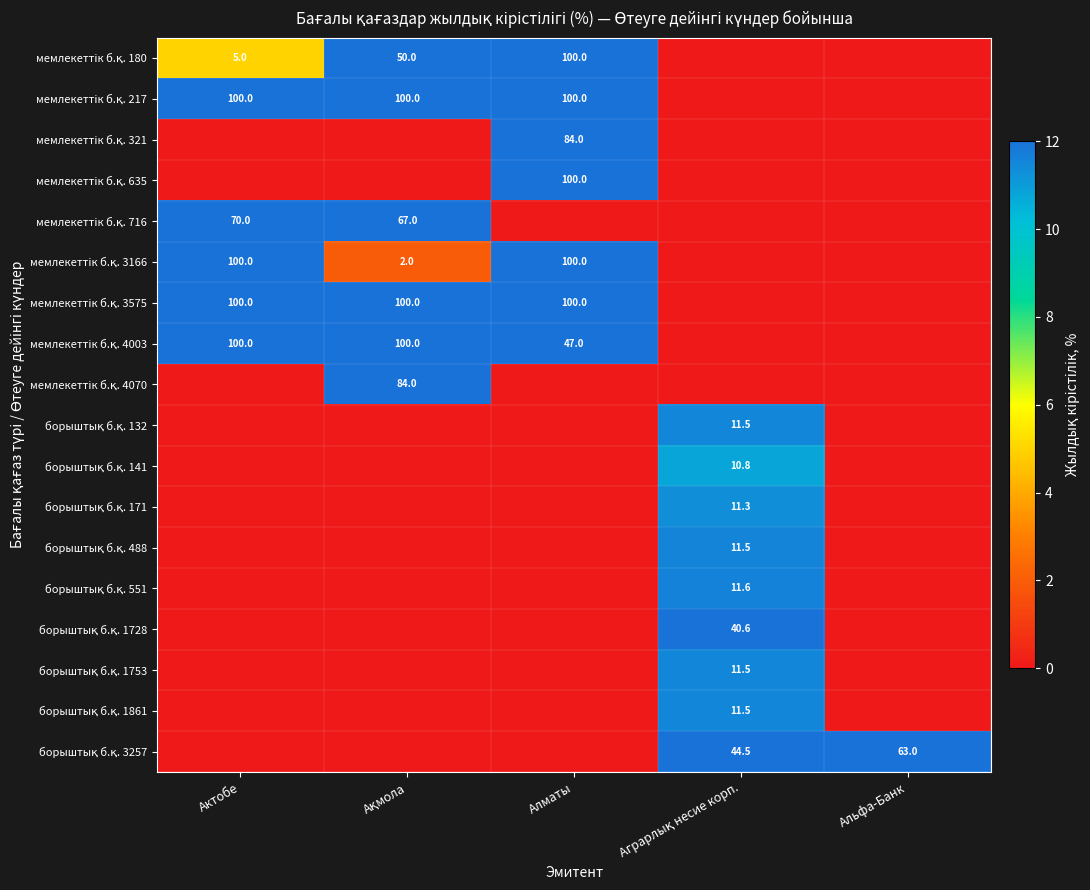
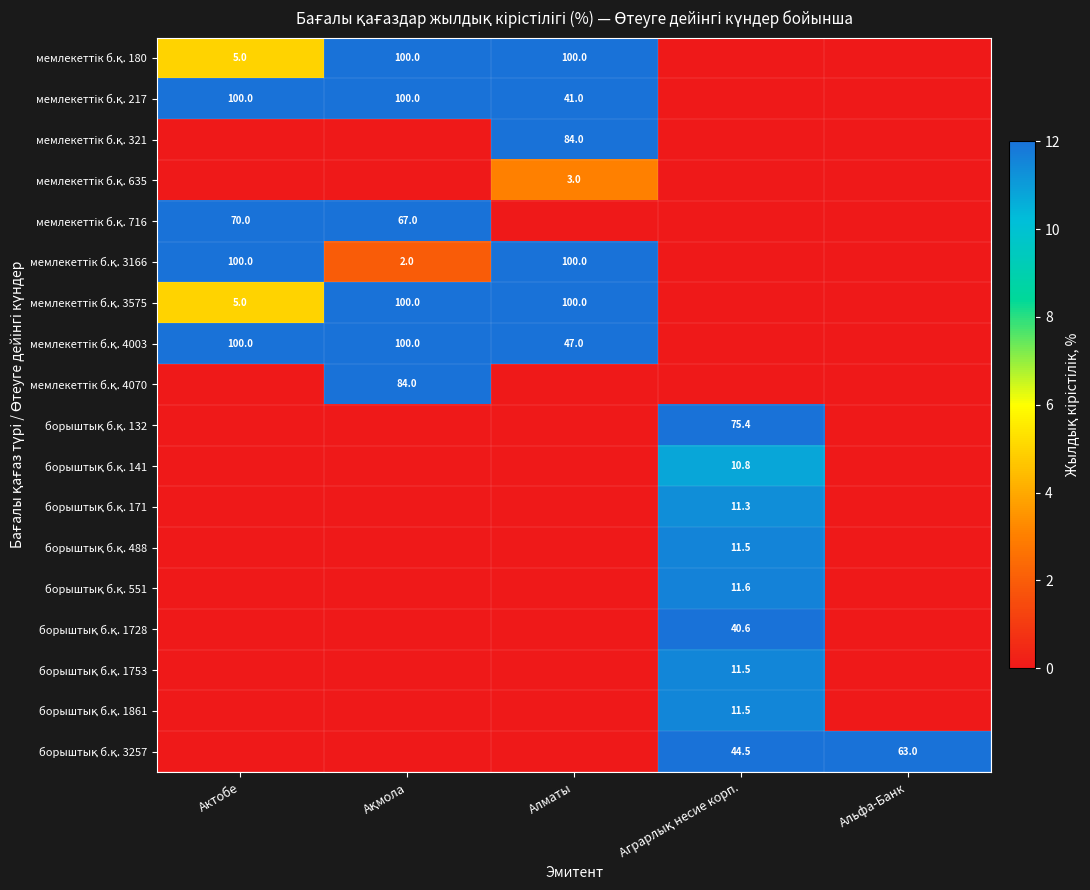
  {
    "мемлекеттік б.қ. 180": {
      "Актобе": 5.0,
-     "Ақмола": 50.0,
+     "Ақмола": 100.0,
      "Алматы": 100.0
    },
    "мемлекеттік б.қ. 217": {
      "Актобе": 100.0,
      "Ақмола": 100.0,
-     "Алматы": 100.0
+     "Алматы": 41.0
    },
    "мемлекеттік б.қ. 321": {
      "Алматы": 84.0
    },
    "мемлекеттік б.қ. 635": {
-     "Алматы": 100.0
+     "Алматы": 3.0
    },
    "мемлекеттік б.қ. 716": {
      "Актобе": 70.0,
      "Ақмола": 67.0
    },
    "мемлекеттік б.қ. 3166": {
      "Актобе": 100.0,
      "Ақмола": 2.0,
      "Алматы": 100.0
    },
    "мемлекеттік б.қ. 3575": {
-     "Актобе": 100.0,
+     "Актобе": 5.0,
      "Ақмола": 100.0,
      "Алматы": 100.0
    },
    "мемлекеттік б.қ. 4003": {
      "Актобе": 100.0,
      "Ақмола": 100.0,
      "Алматы": 47.0
    },
    "мемлекеттік б.қ. 4070": {
      "Ақмола": 84.0
    },
    "борыштық б.қ. 132": {
-     "Аграрлық несие корп.": 11.5
+     "Аграрлық несие корп.": 75.4
    },
    "борыштық б.қ. 141": {
      "Аграрлық несие корп.": 10.8
    },
    "борыштық б.қ. 171": {
      "Аграрлық несие корп.": 11.3
    },
    "борыштық б.қ. 488": {
      "Аграрлық несие корп.": 11.5
    },
    "борыштық б.қ. 551": {
      "Аграрлық несие корп.": 11.6
    },
    "борыштық б.қ. 1728": {
      "Аграрлық несие корп.": 40.6
    },
    "борыштық б.қ. 1753": {
      "Аграрлық несие корп.": 11.5
    },
    "борыштық б.қ. 1861": {
      "Аграрлық несие корп.": 11.5
    },
    "борыштық б.қ. 3257": {
      "Аграрлық несие корп.": 44.5,
      "Альфа-Банк": 63.0
    }
  }
